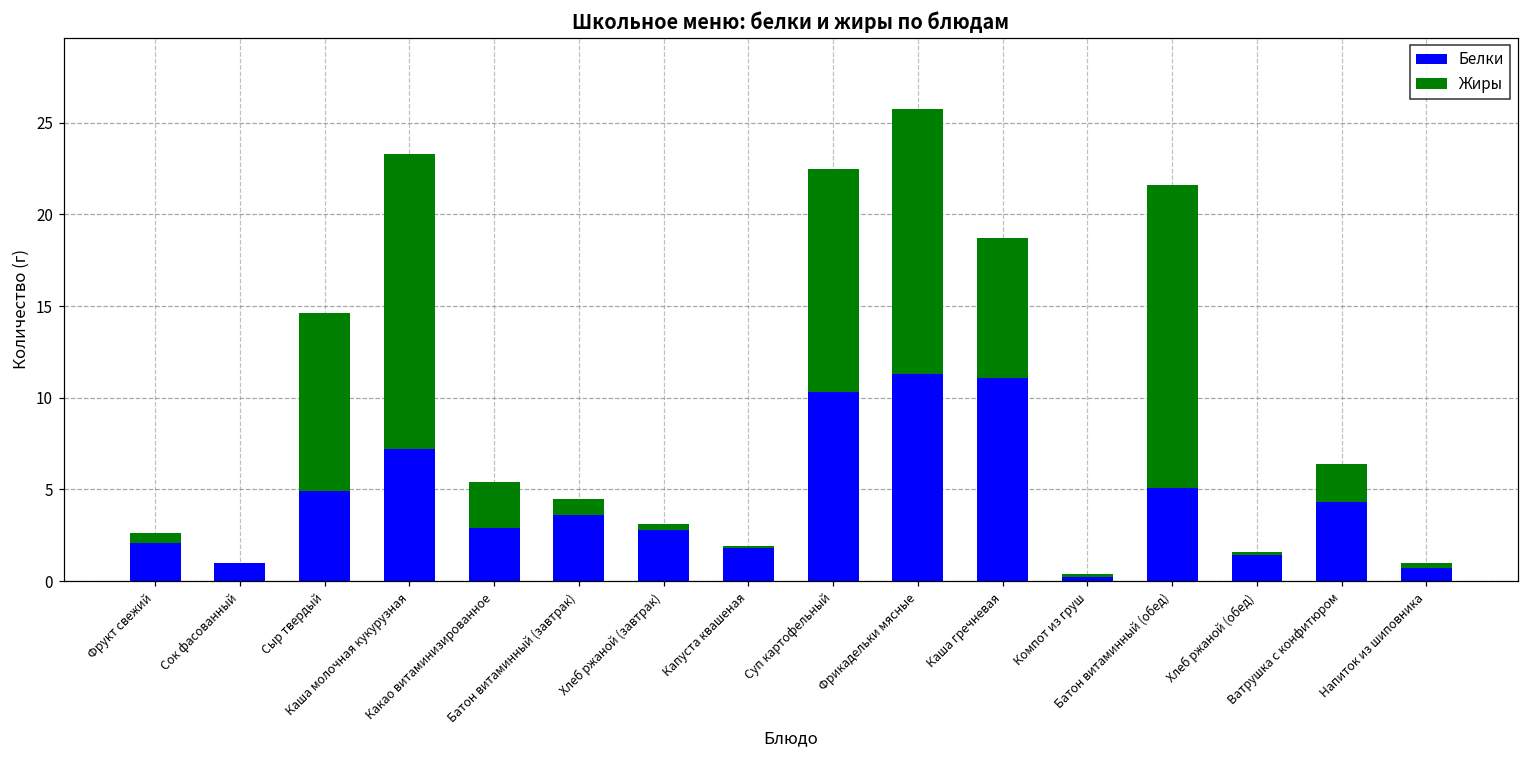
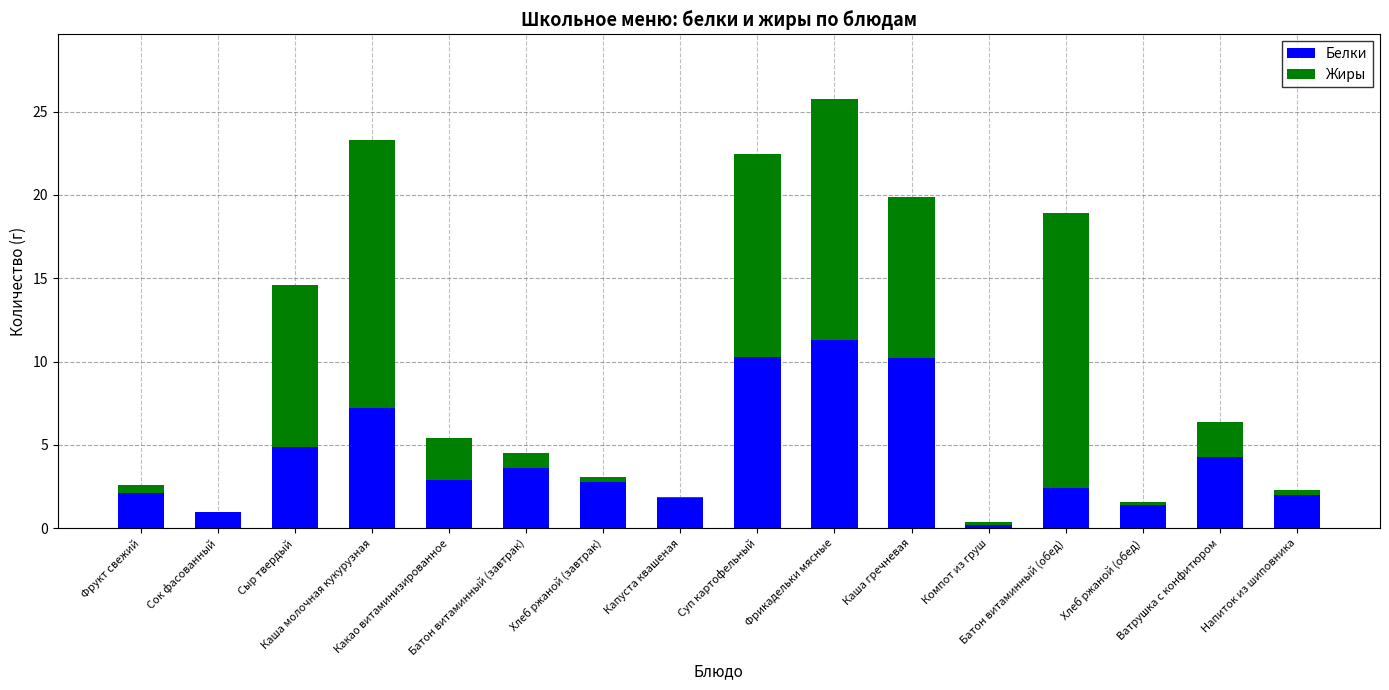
  {
    "Белки": {
      "Фрукт свежий": 2.1,
      "Сок фасованный": 1.0,
      "Сыр твердый": 4.9,
      "Каша молочная кукурузная": 7.2,
      "Какао витаминизированное": 2.9,
      "Батон витаминный (завтрак)": 3.6,
      "Хлеб ржаной (завтрак)": 2.8,
      "Капуста квашеная": 1.8,
      "Суп картофельный": 10.3,
      "Фрикадельки мясные": 11.3,
-     "Каша гречневая": 11.1,
+     "Каша гречневая": 10.2,
      "Компот из груш": 0.2,
-     "Батон витаминный (обед)": 5.1,
+     "Батон витаминный (обед)": 2.4,
      "Хлеб ржаной (обед)": 1.4,
      "Ватрушка с конфитюром": 4.3,
-     "Напиток из шиповника": 0.7
+     "Напиток из шиповника": 2.0
    },
    "Жиры": {
      "Фрукт свежий": 0.5,
      "Сок фасованный": 0.0,
      "Сыр твердый": 9.7,
      "Каша молочная кукурузная": 16.1,
      "Какао витаминизированное": 2.5,
      "Батон витаминный (завтрак)": 0.9,
      "Хлеб ржаной (завтрак)": 0.3,
      "Суп картофельный": 12.2,
      "Фрикадельки мясные": 14.5,
-     "Каша гречневая": 7.6,
+     "Каша гречневая": 9.7,
      "Компот из груш": 0.2,
      "Батон витаминный (обед)": 16.5,
      "Хлеб ржаной (обед)": 0.2,
      "Ватрушка с конфитюром": 2.1,
      "Напиток из шиповника": 0.3
    }
  }
